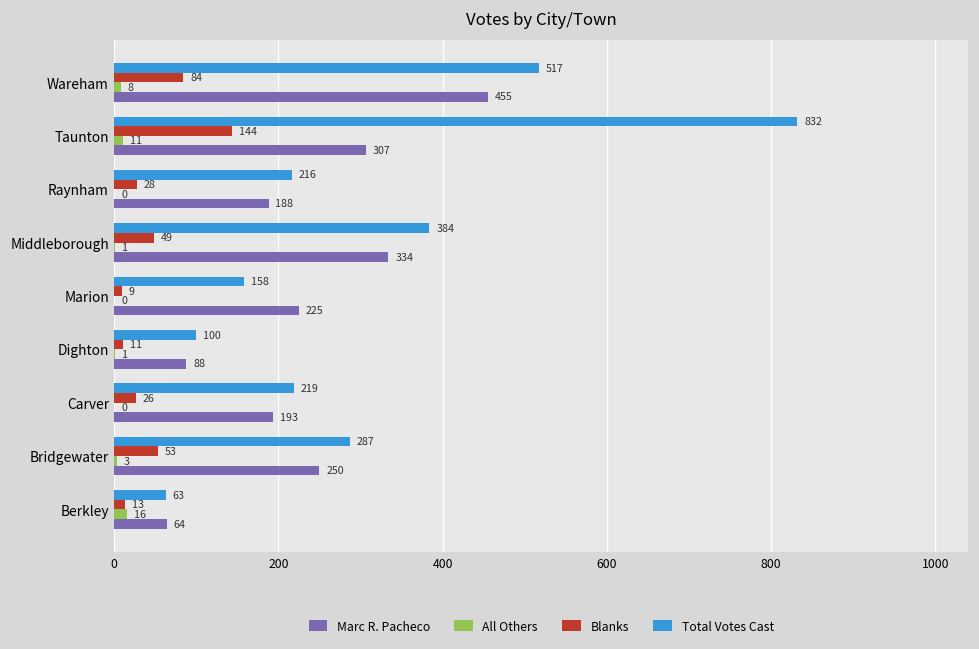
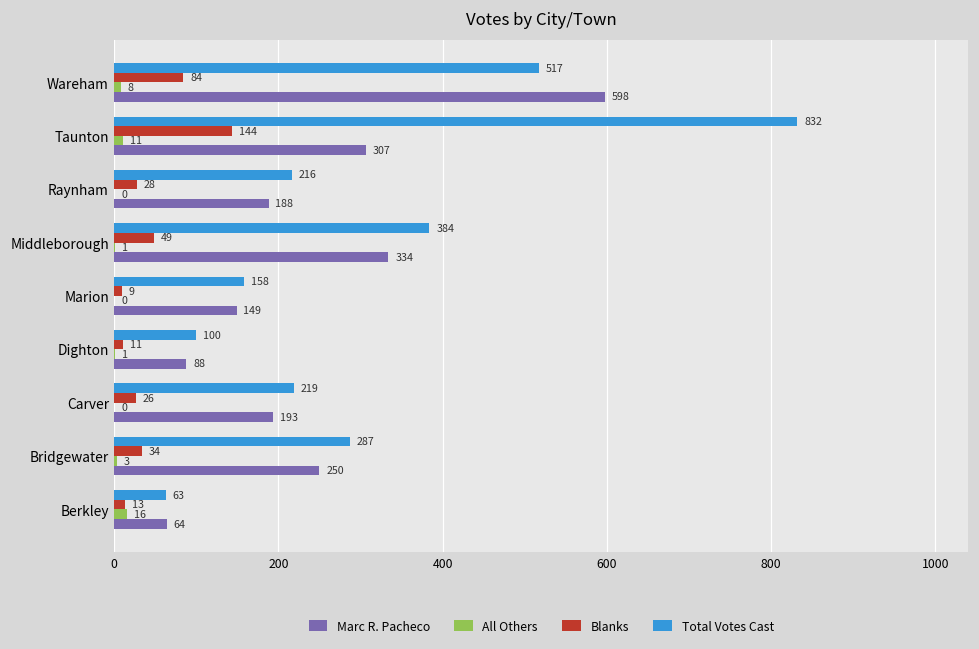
  {
    "Marc R. Pacheco": {
-     "Wareham": 455,
+     "Wareham": 598,
      "Taunton": 307,
      "Raynham": 188,
      "Middleborough": 334,
-     "Marion": 225,
+     "Marion": 149,
      "Dighton": 88,
      "Carver": 193,
      "Bridgewater": 250,
      "Berkley": 64
    },
    "All Others": {
      "Wareham": 8,
      "Taunton": 11,
      "Raynham": 0,
      "Middleborough": 1,
      "Marion": 0,
      "Dighton": 1,
      "Carver": 0,
      "Bridgewater": 3,
      "Berkley": 16
    },
    "Blanks": {
      "Wareham": 84,
      "Taunton": 144,
      "Raynham": 28,
      "Middleborough": 49,
      "Marion": 9,
      "Dighton": 11,
      "Carver": 26,
-     "Bridgewater": 53,
+     "Bridgewater": 34,
      "Berkley": 13
    },
    "Total Votes Cast": {
      "Wareham": 517,
      "Taunton": 832,
      "Raynham": 216,
      "Middleborough": 384,
      "Marion": 158,
      "Dighton": 100,
      "Carver": 219,
      "Bridgewater": 287,
      "Berkley": 63
    }
  }
